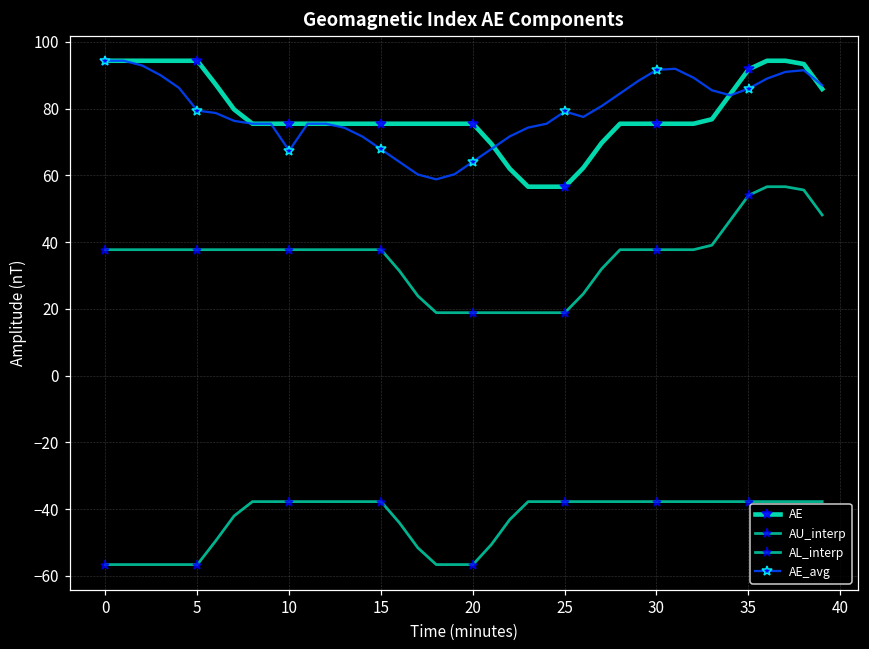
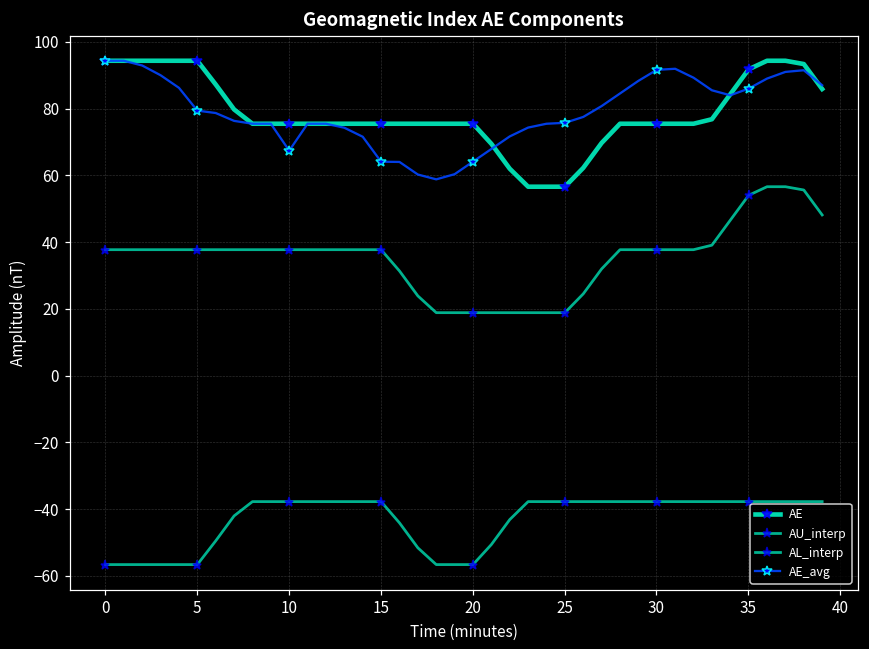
  {
    "AE_avg": {
      "5": 79,
      "10": 67,
-     "15": 68,
+     "15": 64,
      "20": 64,
-     "25": 79
+     "25": 76
    }
  }
